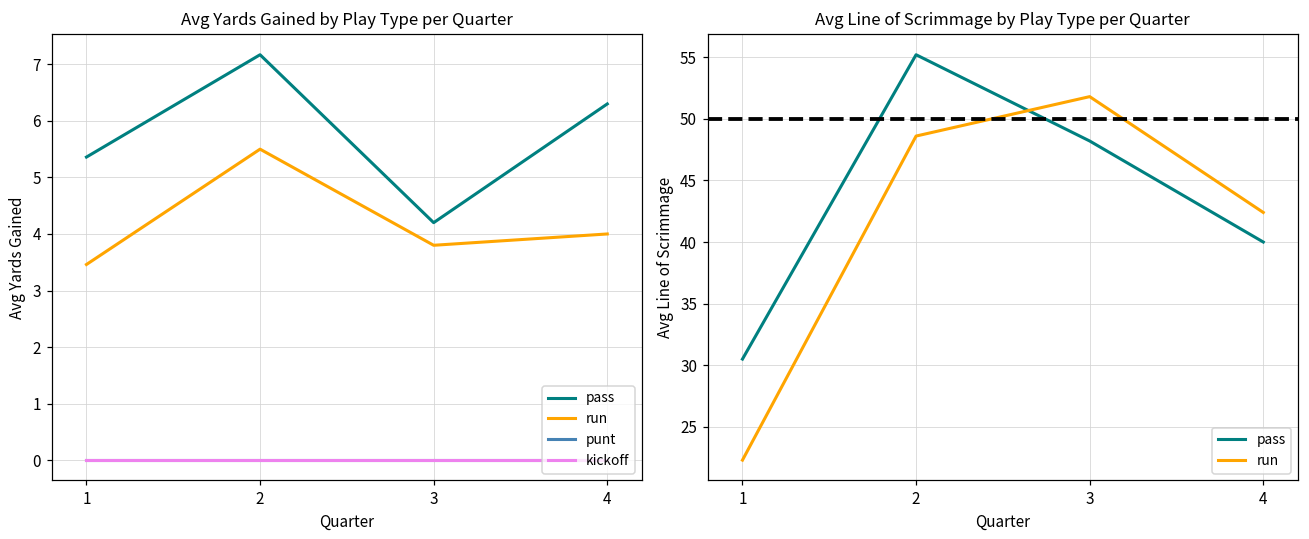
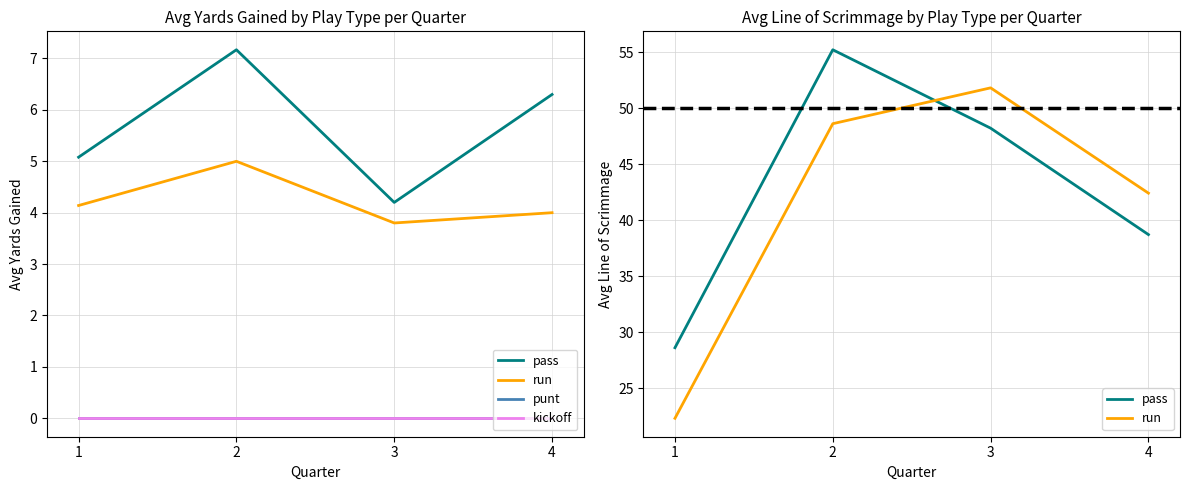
  {
    "Avg Yards Gained by Play Type per Quarter": {
      "pass": {
-       "1": 5.4,
+       "1": 5.1,
        "2": 7.2,
        "3": 4.2,
        "4": 6.3
      },
      "run": {
-       "1": 3.5,
-       "2": 5.5,
+       "1": 4.1,
+       "2": 5.0,
        "3": 3.8,
        "4": 4.0
      },
      "kickoff": {
        "1": 0.0,
        "2": 0.0,
        "3": 0.0
      }
    },
    "Avg Line of Scrimmage by Play Type per Quarter": {
      "pass": {
-       "1": 30.5,
+       "1": 28.6,
        "2": 55.2,
        "3": 48.2,
-       "4": 40.0
+       "4": 38.7
      },
      "run": {
        "1": 22.3,
        "2": 48.6,
        "3": 51.8,
        "4": 42.4
      }
    }
  }
